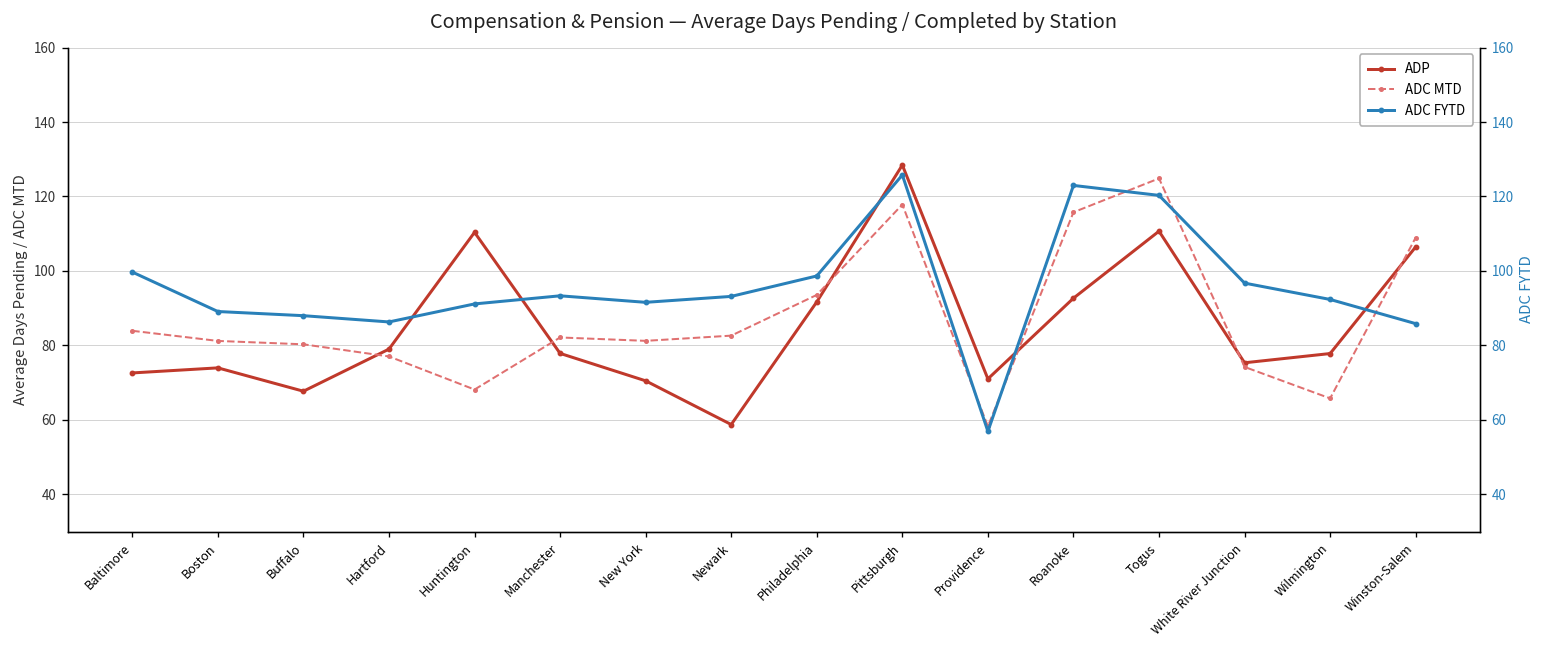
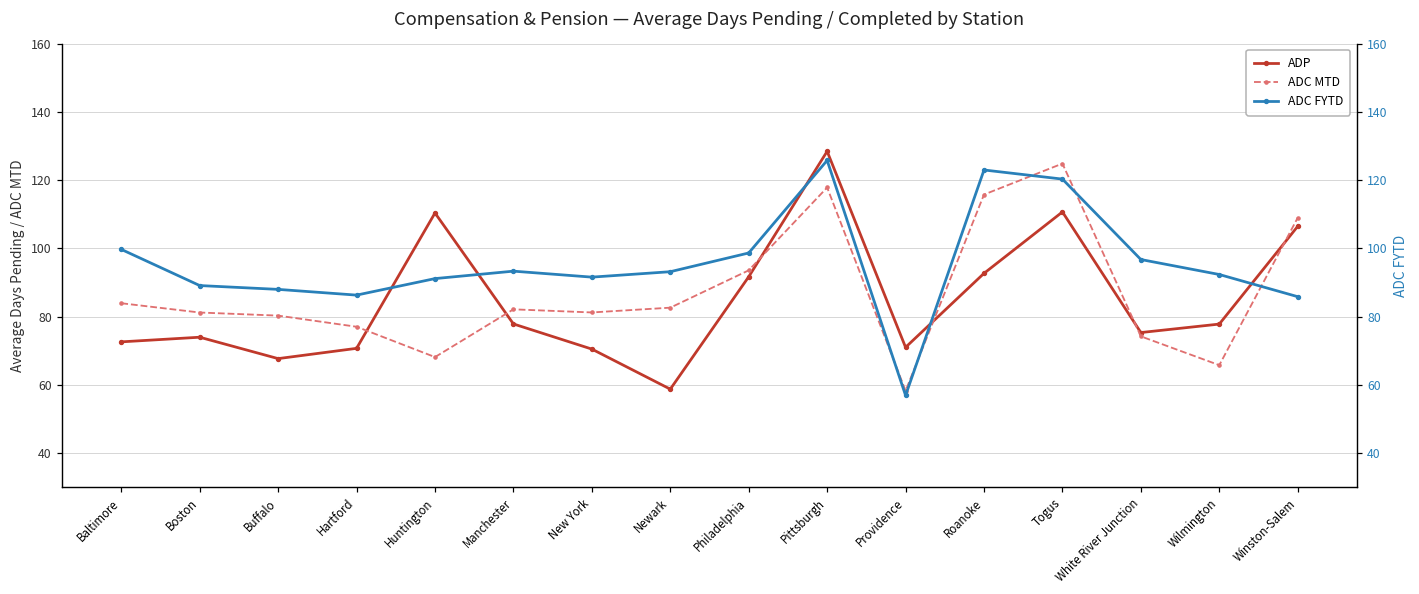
  {
    "ADP": {
      "Baltimore": 73,
      "Boston": 74,
      "Buffalo": 68,
-     "Hartford": 79,
+     "Hartford": 71,
      "Huntington": 110,
      "Manchester": 78,
      "New York": 70,
      "Newark": 59,
      "Philadelphia": 92,
      "Pittsburgh": 128,
      "Providence": 71,
      "Roanoke": 93,
      "Togus": 111,
      "White River Junction": 75,
      "Wilmington": 78,
      "Winston-Salem": 106
    },
    "ADC MTD": {
      "Baltimore": 84,
      "Boston": 81,
      "Buffalo": 80,
      "Hartford": 77,
      "Huntington": 68,
      "Manchester": 82,
      "New York": 81,
      "Newark": 83,
      "Philadelphia": 94,
      "Pittsburgh": 118,
      "Providence": 58,
      "Roanoke": 116,
      "Togus": 125,
      "White River Junction": 74,
      "Wilmington": 66,
      "Winston-Salem": 109
    },
    "ADC FYTD": {
      "Baltimore": 100,
      "Boston": 89,
      "Buffalo": 88,
      "Hartford": 86,
      "Huntington": 91,
      "Manchester": 93,
      "New York": 92,
      "Newark": 93,
      "Philadelphia": 99,
      "Pittsburgh": 126,
      "Providence": 57,
      "Roanoke": 123,
      "Togus": 120,
      "White River Junction": 97,
      "Wilmington": 92,
      "Winston-Salem": 86
    }
  }
